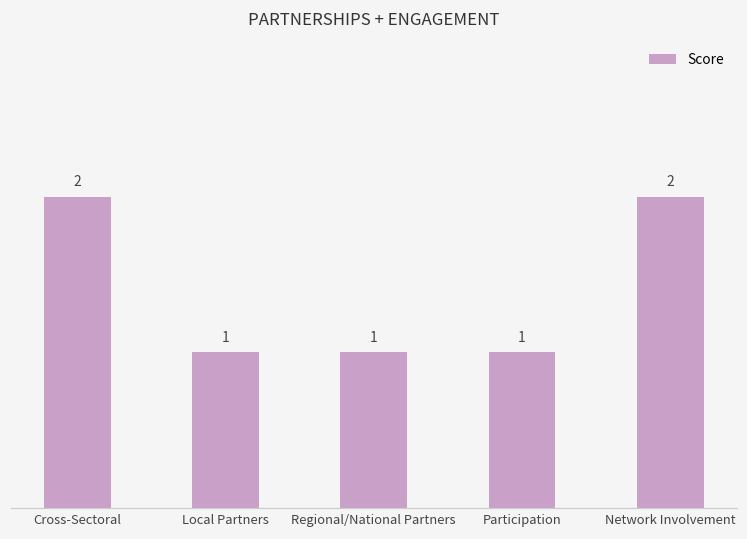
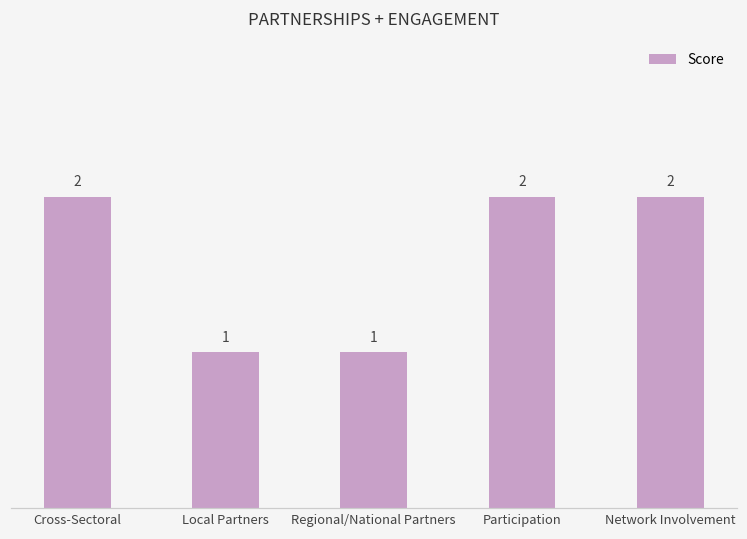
  {
    "Cross-Sectoral": 2,
    "Local Partners": 1,
    "Regional/National Partners": 1,
-   "Participation": 1,
+   "Participation": 2,
    "Network Involvement": 2
  }
